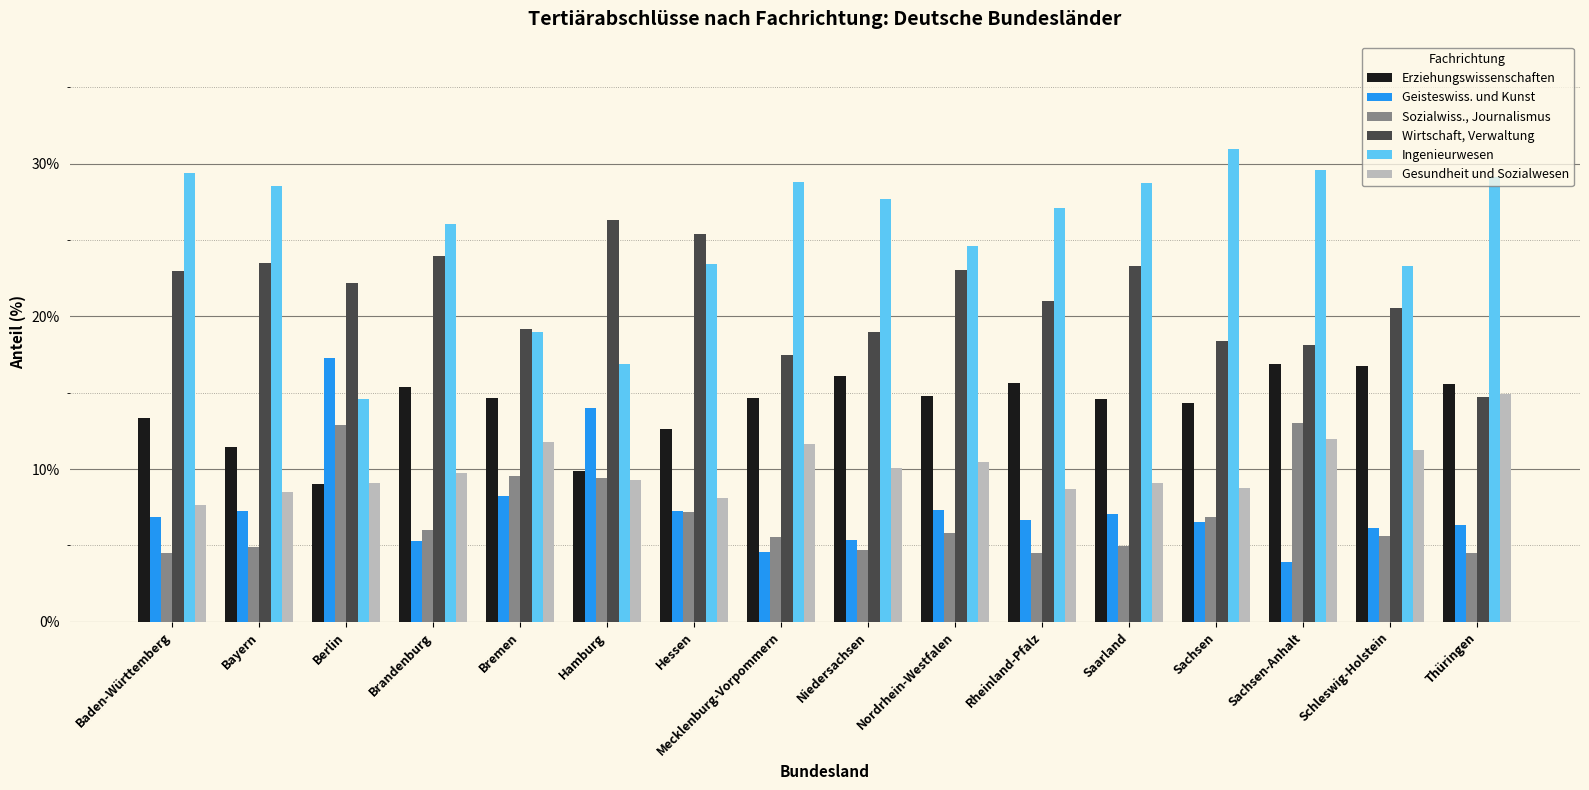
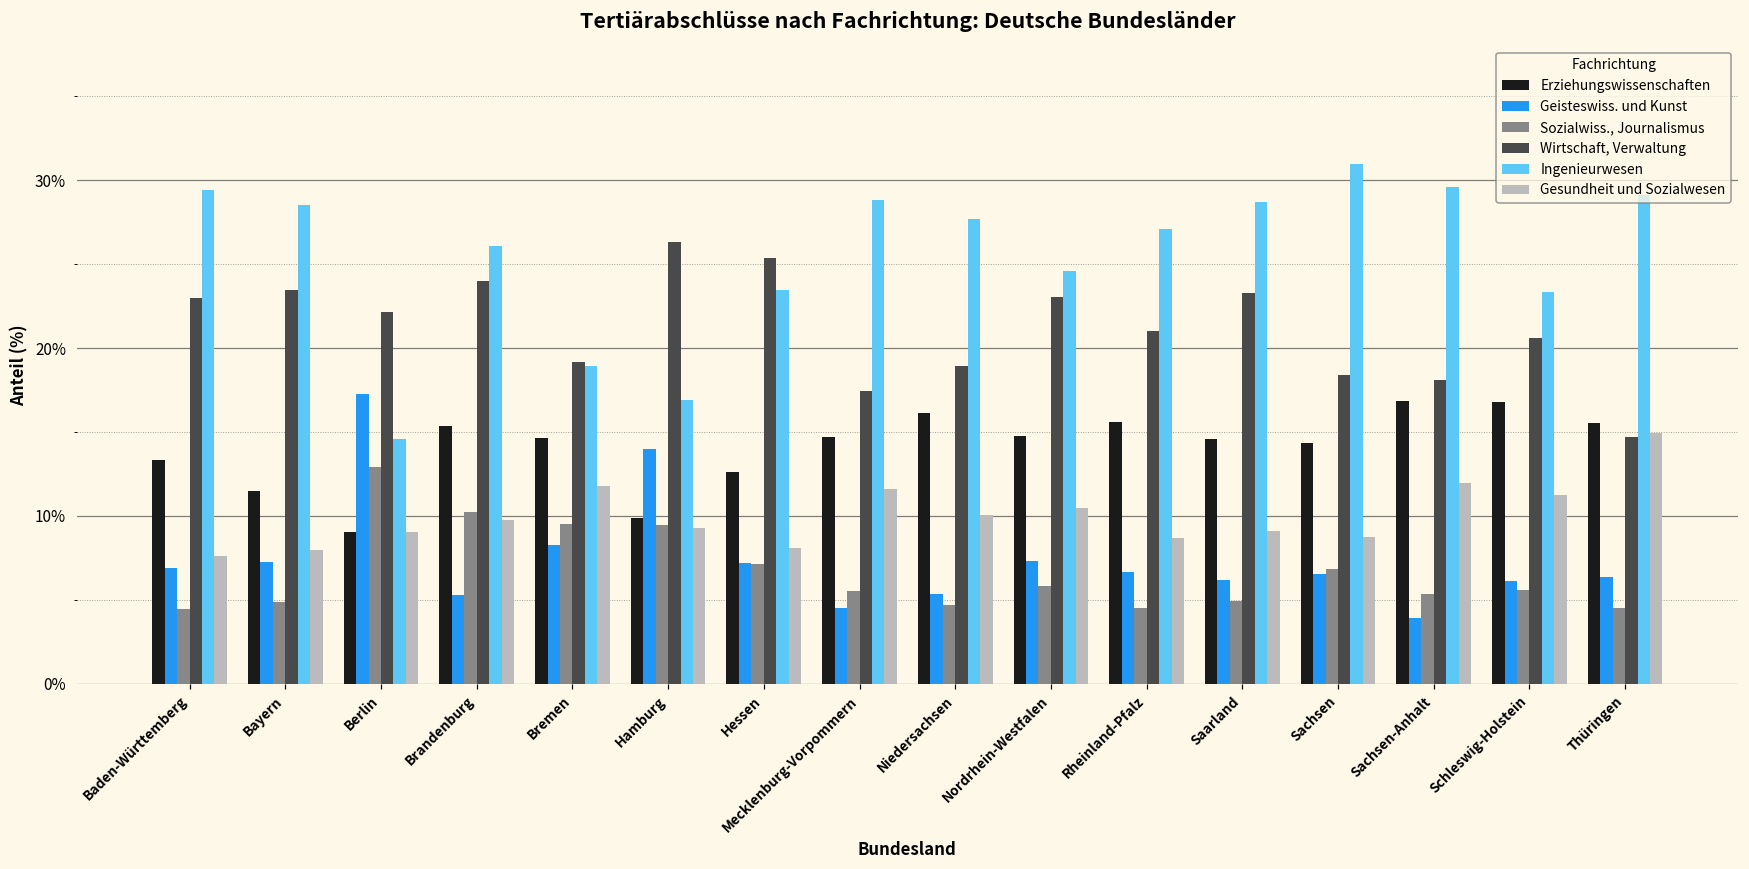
  {
    "Erziehungswissenschaften": {
      "Baden-Württemberg": "13.3%",
      "Bayern": "11.5%",
      "Berlin": "9.0%",
      "Brandenburg": "15.4%",
      "Bremen": "14.6%",
      "Hamburg": "9.9%",
      "Hessen": "12.6%",
      "Mecklenburg-Vorpommern": "14.7%",
      "Niedersachsen": "16.1%",
      "Nordrhein-Westfalen": "14.8%",
      "Rheinland-Pfalz": "15.6%",
      "Saarland": "14.6%",
      "Sachsen": "14.3%",
      "Sachsen-Anhalt": "16.9%",
      "Schleswig-Holstein": "16.8%",
      "Thüringen": "15.6%"
    },
    "Geisteswiss. und Kunst": {
      "Baden-Württemberg": "6.9%",
      "Bayern": "7.3%",
      "Berlin": "17.3%",
      "Brandenburg": "5.3%",
      "Bremen": "8.3%",
      "Hamburg": "14.0%",
      "Hessen": "7.2%",
      "Mecklenburg-Vorpommern": "4.5%",
      "Niedersachsen": "5.4%",
      "Nordrhein-Westfalen": "7.3%",
      "Rheinland-Pfalz": "6.7%",
-     "Saarland": "7.1%",
+     "Saarland": "6.2%",
      "Sachsen": "6.6%",
      "Sachsen-Anhalt": "3.9%",
      "Schleswig-Holstein": "6.1%",
      "Thüringen": "6.3%"
    },
    "Sozialwiss., Journalismus": {
      "Baden-Württemberg": "4.5%",
      "Bayern": "4.9%",
      "Berlin": "12.9%",
-     "Brandenburg": "6.0%",
+     "Brandenburg": "10.3%",
      "Bremen": "9.5%",
      "Hamburg": "9.4%",
      "Hessen": "7.2%",
      "Mecklenburg-Vorpommern": "5.5%",
      "Niedersachsen": "4.7%",
      "Nordrhein-Westfalen": "5.8%",
      "Rheinland-Pfalz": "4.5%",
      "Saarland": "5.0%",
      "Sachsen": "6.8%",
-     "Sachsen-Anhalt": "13.0%",
+     "Sachsen-Anhalt": "5.3%",
      "Schleswig-Holstein": "5.6%",
      "Thüringen": "4.5%"
    },
    "Wirtschaft, Verwaltung": {
      "Baden-Württemberg": "23.0%",
      "Bayern": "23.5%",
      "Berlin": "22.2%",
      "Brandenburg": "24.0%",
      "Bremen": "19.2%",
      "Hamburg": "26.3%",
      "Hessen": "25.4%",
      "Mecklenburg-Vorpommern": "17.5%",
      "Niedersachsen": "18.9%",
      "Nordrhein-Westfalen": "23.0%",
      "Rheinland-Pfalz": "21.0%",
      "Saarland": "23.3%",
      "Sachsen": "18.4%",
      "Sachsen-Anhalt": "18.1%",
      "Schleswig-Holstein": "20.6%",
      "Thüringen": "14.7%"
    },
    "Ingenieurwesen": {
      "Baden-Württemberg": "29.4%",
      "Bayern": "28.5%",
      "Berlin": "14.6%",
      "Brandenburg": "26.1%",
      "Bremen": "18.9%",
      "Hamburg": "16.9%",
      "Hessen": "23.4%",
      "Mecklenburg-Vorpommern": "28.8%",
      "Niedersachsen": "27.7%",
      "Nordrhein-Westfalen": "24.6%",
      "Rheinland-Pfalz": "27.1%",
      "Saarland": "28.7%",
      "Sachsen": "31.0%",
      "Sachsen-Anhalt": "29.6%",
      "Schleswig-Holstein": "23.3%"
    },
    "Gesundheit und Sozialwesen": {
      "Baden-Württemberg": "7.6%",
-     "Bayern": "8.5%",
+     "Bayern": "8.0%",
      "Berlin": "9.1%",
      "Brandenburg": "9.8%",
      "Bremen": "11.8%",
      "Hamburg": "9.3%",
      "Hessen": "8.1%",
      "Mecklenburg-Vorpommern": "11.6%",
      "Niedersachsen": "10.0%",
      "Nordrhein-Westfalen": "10.5%",
      "Rheinland-Pfalz": "8.7%",
      "Saarland": "9.1%",
      "Sachsen": "8.7%",
      "Sachsen-Anhalt": "12.0%",
      "Schleswig-Holstein": "11.3%",
      "Thüringen": "14.9%"
    }
  }
